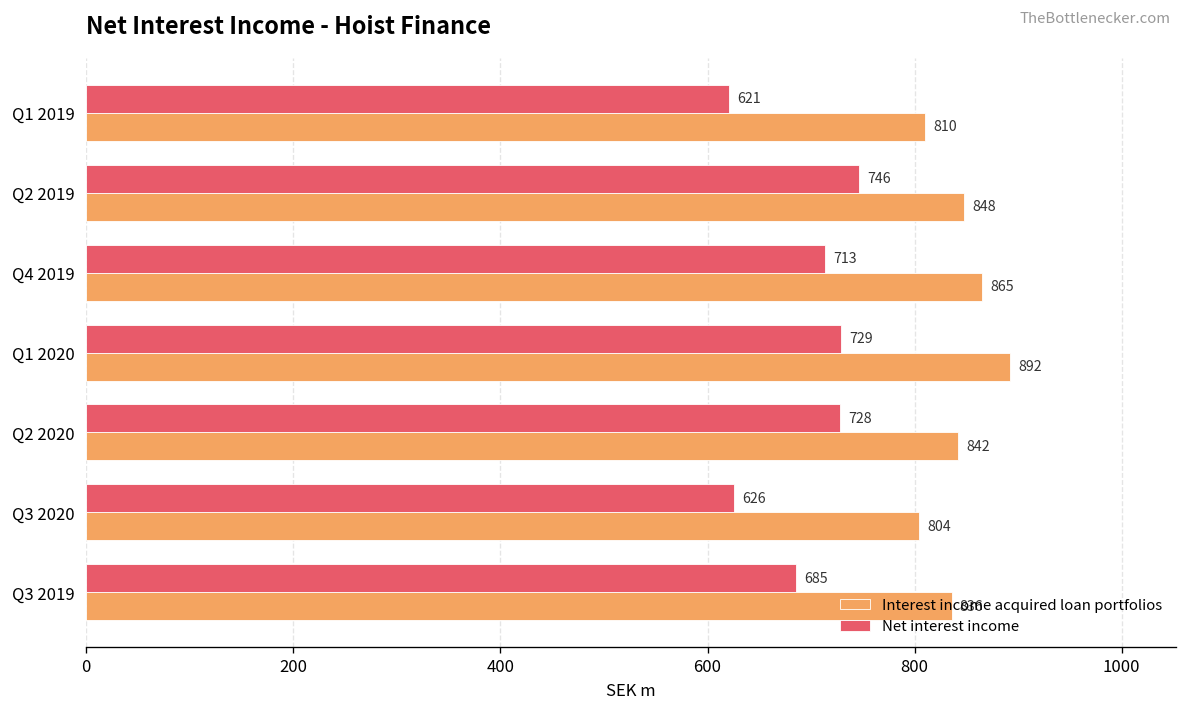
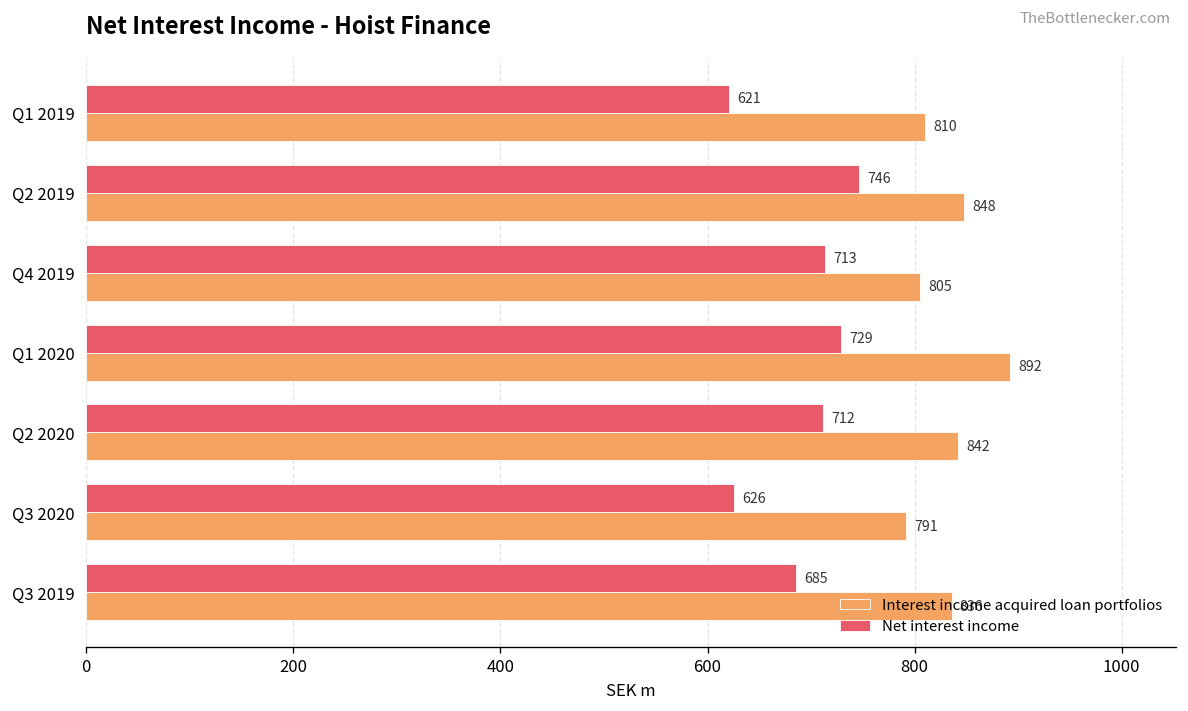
  {
    "Interest income acquired loan portfolios": {
      "Q1 2019": 810,
      "Q2 2019": 848,
-     "Q4 2019": 865,
+     "Q4 2019": 805,
      "Q1 2020": 892,
      "Q2 2020": 842,
-     "Q3 2020": 804,
+     "Q3 2020": 791,
      "Q3 2019": 836
    },
    "Net interest income": {
      "Q1 2019": 621,
      "Q2 2019": 746,
      "Q4 2019": 713,
      "Q1 2020": 729,
-     "Q2 2020": 728,
+     "Q2 2020": 712,
      "Q3 2020": 626,
      "Q3 2019": 685
    }
  }
